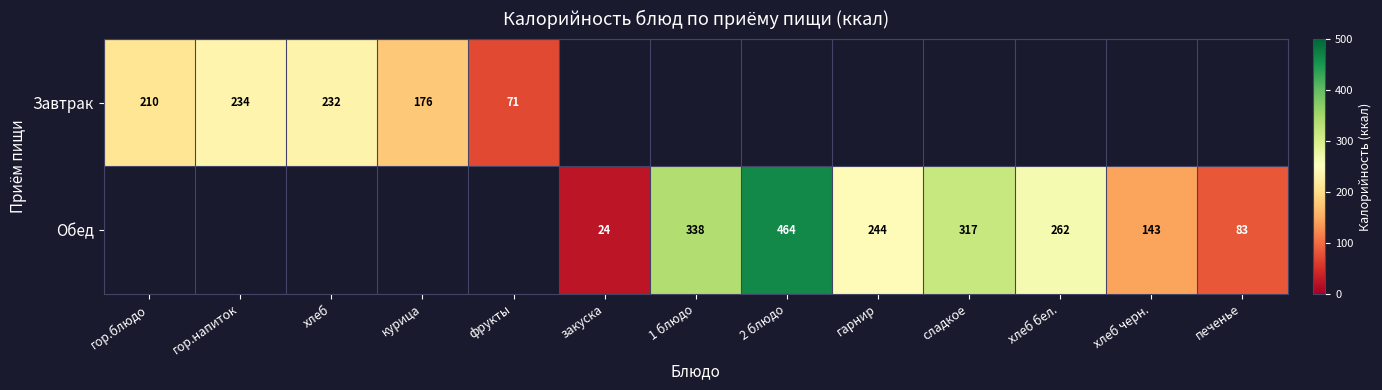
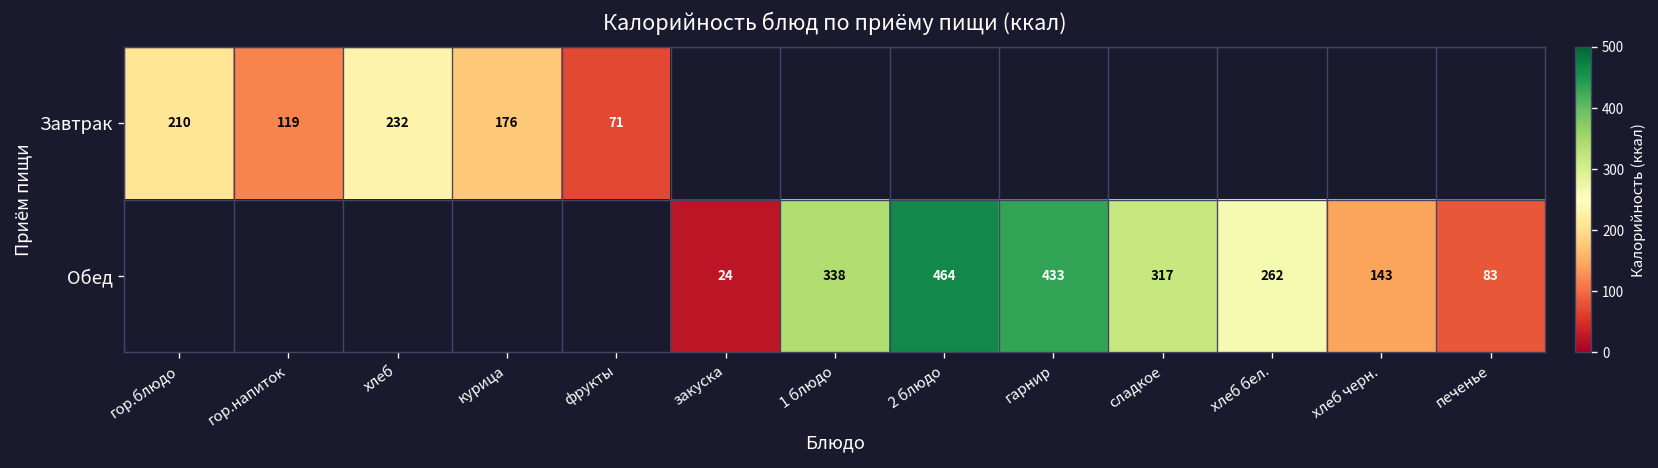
  {
    "Завтрак": {
      "гор.блюдо": 210,
-     "гор.напиток": 234,
+     "гор.напиток": 119,
      "хлеб": 232,
      "курица": 176,
      "фрукты": 71
    },
    "Обед": {
      "закуска": 24,
      "1 блюдо": 338,
      "2 блюдо": 464,
-     "гарнир": 244,
+     "гарнир": 433,
      "сладкое": 317,
      "хлеб бел.": 262,
      "хлеб черн.": 143,
      "печенье": 83
    }
  }
